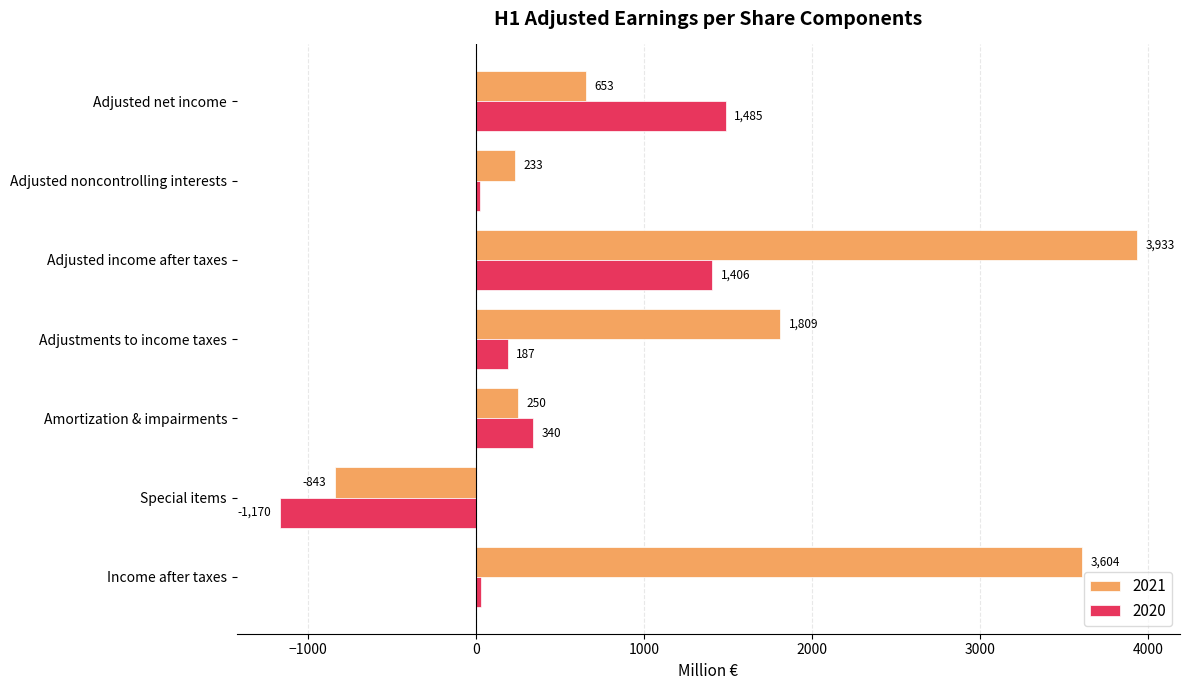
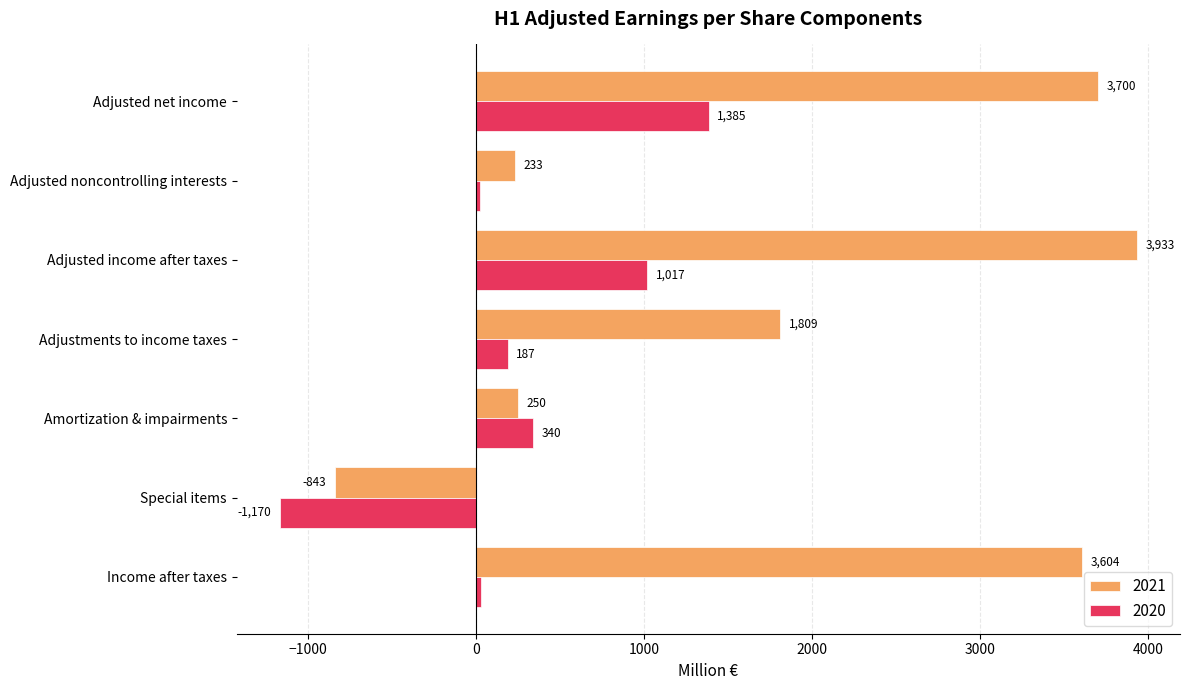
  {
    "2021": {
-     "Adjusted net income": "653",
+     "Adjusted net income": "3,700",
      "Adjusted noncontrolling interests": "233",
      "Adjusted income after taxes": "3,933",
      "Adjustments to income taxes": "1,809",
      "Amortization & impairments": "250",
      "Special items": "-843",
      "Income after taxes": "3,604"
    },
    "2020": {
-     "Adjusted net income": "1,485",
-     "Adjusted income after taxes": "1,406",
+     "Adjusted net income": "1,385",
+     "Adjusted income after taxes": "1,017",
      "Adjustments to income taxes": "187",
      "Amortization & impairments": "340",
      "Special items": "-1,170"
    }
  }
